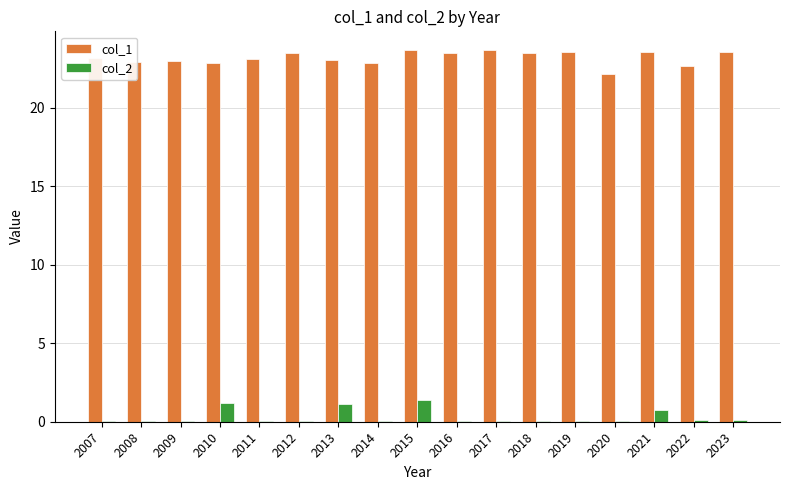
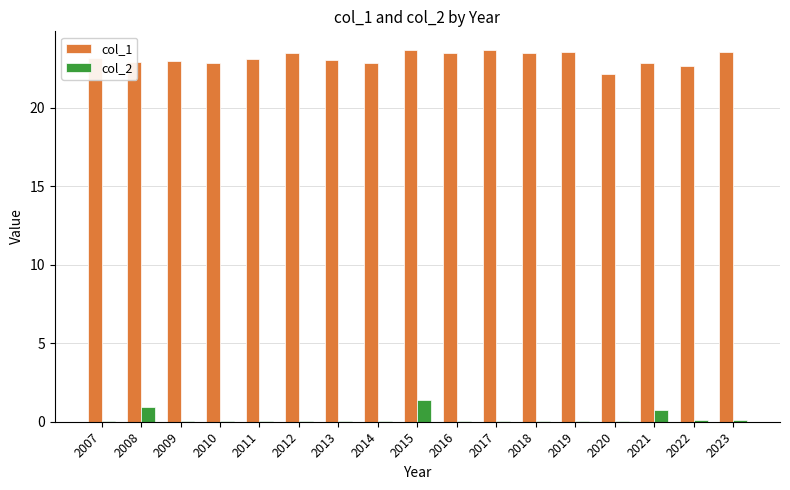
  {
    "col_1": {
      "2009": 23.0,
      "2010": 22.8,
      "2011": 23.1,
      "2012": 23.5,
      "2013": 23.1,
      "2014": 22.8,
      "2015": 23.7,
      "2016": 23.5,
      "2017": 23.7,
      "2018": 23.5,
      "2019": 23.5,
      "2020": 22.2,
-     "2021": 23.6,
+     "2021": 22.8,
      "2022": 22.7,
      "2023": 23.5
    },
    "col_2": {
-     "2008": 0.1,
-     "2010": 1.2,
-     "2013": 1.1,
+     "2008": 0.9,
+     "2010": 0.0,
+     "2013": 0.1,
      "2015": 1.4,
      "2021": 0.8
    }
  }
